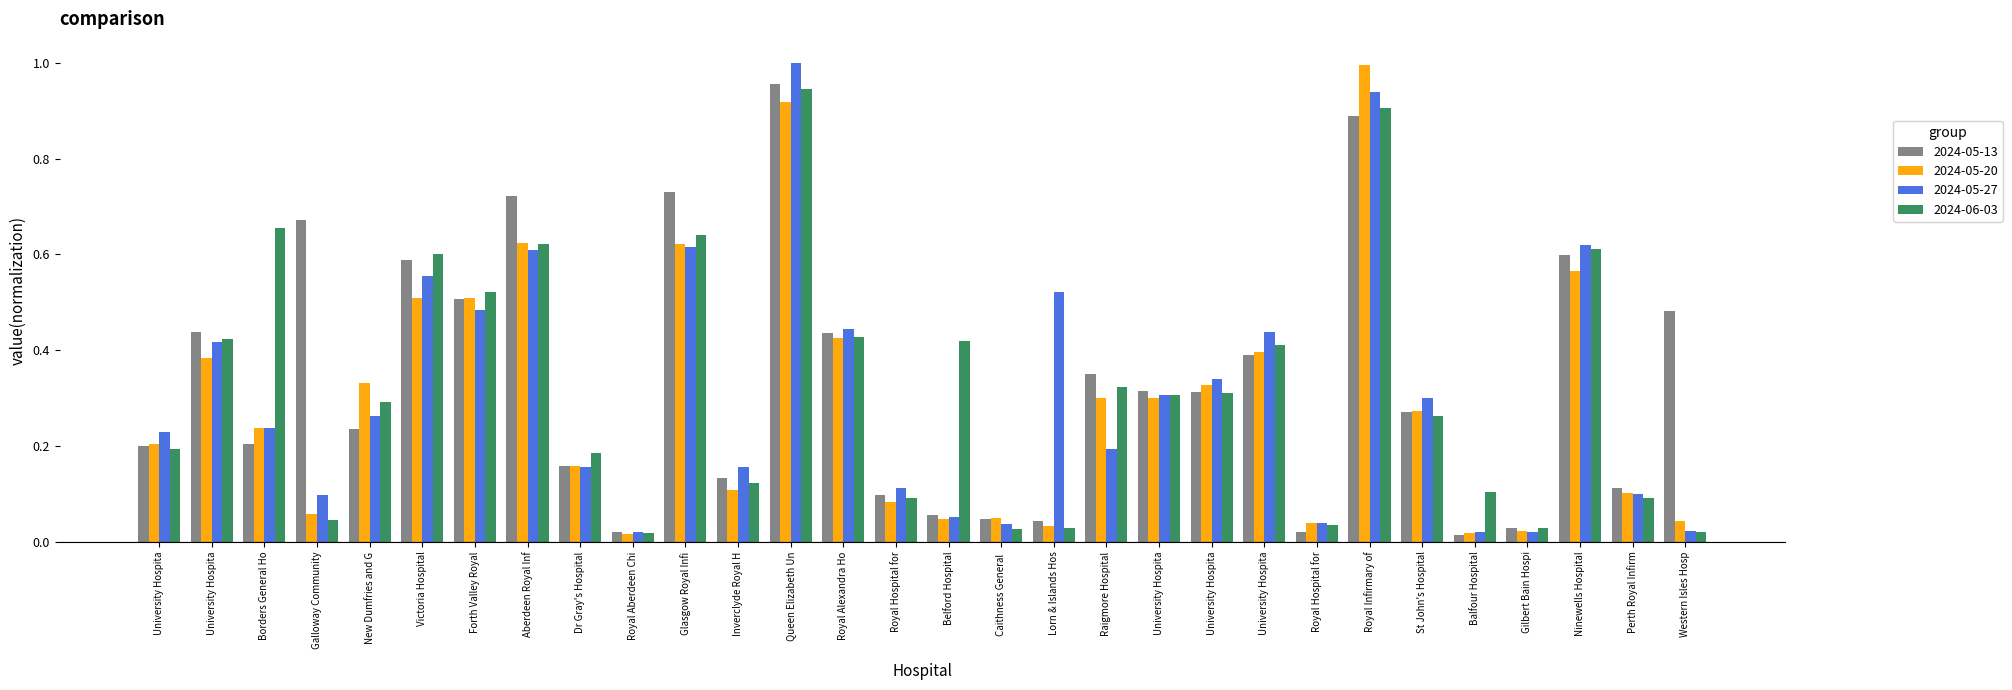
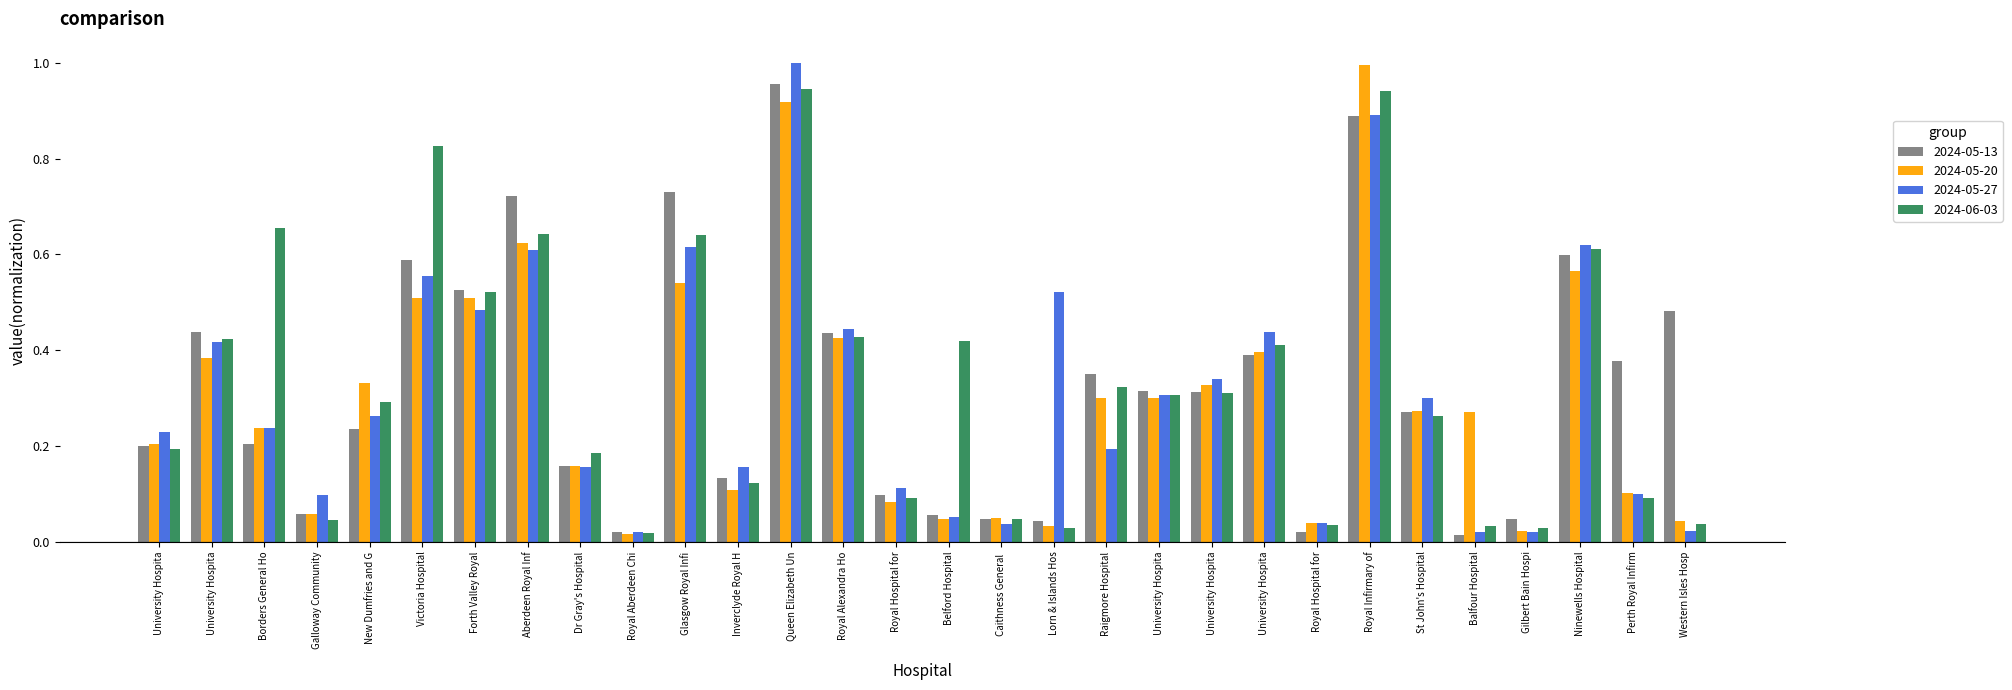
  {
    "2024-05-13": {
      "Borders General Ho": 0.20,
-     "Galloway Community": 0.67,
+     "Galloway Community": 0.06,
      "New Dumfries and G": 0.23,
      "Victoria Hospital": 0.59,
-     "Forth Valley Royal": 0.51,
+     "Forth Valley Royal": 0.53,
      "Aberdeen Royal Inf": 0.72,
      "Dr Gray's Hospital": 0.16,
      "Royal Aberdeen Chi": 0.02,
      "Glasgow Royal Infi": 0.73,
      "Inverclyde Royal H": 0.13,
      "Queen Elizabeth Un": 0.96,
      "Royal Alexandra Ho": 0.43,
      "Belford Hospital": 0.06,
      "Caithness General": 0.05,
      "Lorn & Islands Hos": 0.04,
      "Raigmore Hospital": 0.35,
      "Royal Infirmary of": 0.89,
      "St John's Hospital": 0.27,
      "Balfour Hospital": 0.01,
-     "Gilbert Bain Hospi": 0.03,
+     "Gilbert Bain Hospi": 0.05,
      "Ninewells Hospital": 0.60,
-     "Perth Royal Infirm": 0.11,
+     "Perth Royal Infirm": 0.38,
      "Western Isles Hosp": 0.48
    },
    "2024-05-20": {
      "Borders General Ho": 0.24,
      "Galloway Community": 0.06,
      "New Dumfries and G": 0.33,
      "Victoria Hospital": 0.51,
      "Forth Valley Royal": 0.51,
      "Aberdeen Royal Inf": 0.62,
      "Dr Gray's Hospital": 0.16,
      "Royal Aberdeen Chi": 0.02,
-     "Glasgow Royal Infi": 0.62,
+     "Glasgow Royal Infi": 0.54,
      "Inverclyde Royal H": 0.11,
      "Queen Elizabeth Un": 0.92,
      "Royal Alexandra Ho": 0.43,
      "Belford Hospital": 0.05,
      "Caithness General": 0.05,
      "Lorn & Islands Hos": 0.03,
      "Raigmore Hospital": 0.30,
      "Royal Infirmary of": 1.00,
      "St John's Hospital": 0.27,
-     "Balfour Hospital": 0.02,
+     "Balfour Hospital": 0.27,
      "Gilbert Bain Hospi": 0.02,
      "Ninewells Hospital": 0.57,
      "Perth Royal Infirm": 0.10,
      "Western Isles Hosp": 0.04
    },
    "2024-05-27": {
      "Borders General Ho": 0.24,
      "Galloway Community": 0.10,
      "New Dumfries and G": 0.26,
      "Victoria Hospital": 0.56,
      "Forth Valley Royal": 0.48,
      "Aberdeen Royal Inf": 0.61,
      "Dr Gray's Hospital": 0.16,
      "Royal Aberdeen Chi": 0.02,
      "Glasgow Royal Infi": 0.62,
      "Inverclyde Royal H": 0.16,
      "Queen Elizabeth Un": 1.00,
      "Royal Alexandra Ho": 0.44,
      "Belford Hospital": 0.05,
      "Caithness General": 0.04,
      "Lorn & Islands Hos": 0.52,
      "Raigmore Hospital": 0.19,
-     "Royal Infirmary of": 0.94,
+     "Royal Infirmary of": 0.89,
      "St John's Hospital": 0.30,
      "Balfour Hospital": 0.02,
      "Gilbert Bain Hospi": 0.02,
      "Ninewells Hospital": 0.62,
      "Perth Royal Infirm": 0.10,
      "Western Isles Hosp": 0.02
    },
    "2024-06-03": {
      "Borders General Ho": 0.66,
      "Galloway Community": 0.05,
      "New Dumfries and G": 0.29,
-     "Victoria Hospital": 0.60,
+     "Victoria Hospital": 0.83,
      "Forth Valley Royal": 0.52,
-     "Aberdeen Royal Inf": 0.62,
+     "Aberdeen Royal Inf": 0.64,
      "Dr Gray's Hospital": 0.19,
      "Royal Aberdeen Chi": 0.02,
      "Glasgow Royal Infi": 0.64,
      "Inverclyde Royal H": 0.12,
      "Queen Elizabeth Un": 0.95,
      "Royal Alexandra Ho": 0.43,
      "Belford Hospital": 0.42,
-     "Caithness General": 0.03,
+     "Caithness General": 0.05,
      "Lorn & Islands Hos": 0.03,
      "Raigmore Hospital": 0.32,
-     "Royal Infirmary of": 0.91,
+     "Royal Infirmary of": 0.94,
      "St John's Hospital": 0.26,
-     "Balfour Hospital": 0.10,
+     "Balfour Hospital": 0.03,
      "Gilbert Bain Hospi": 0.03,
      "Ninewells Hospital": 0.61,
      "Perth Royal Infirm": 0.09,
-     "Western Isles Hosp": 0.02
+     "Western Isles Hosp": 0.04
    }
  }
